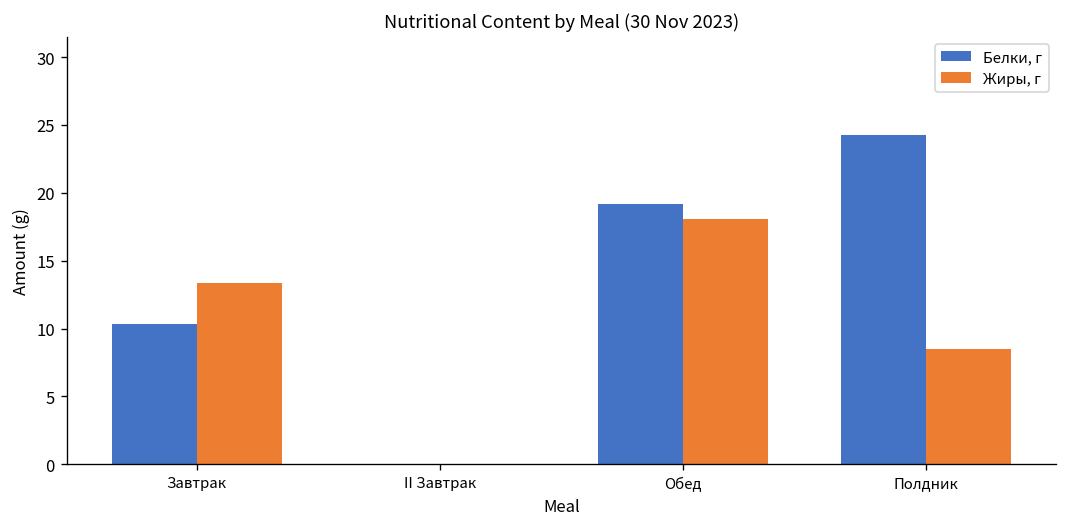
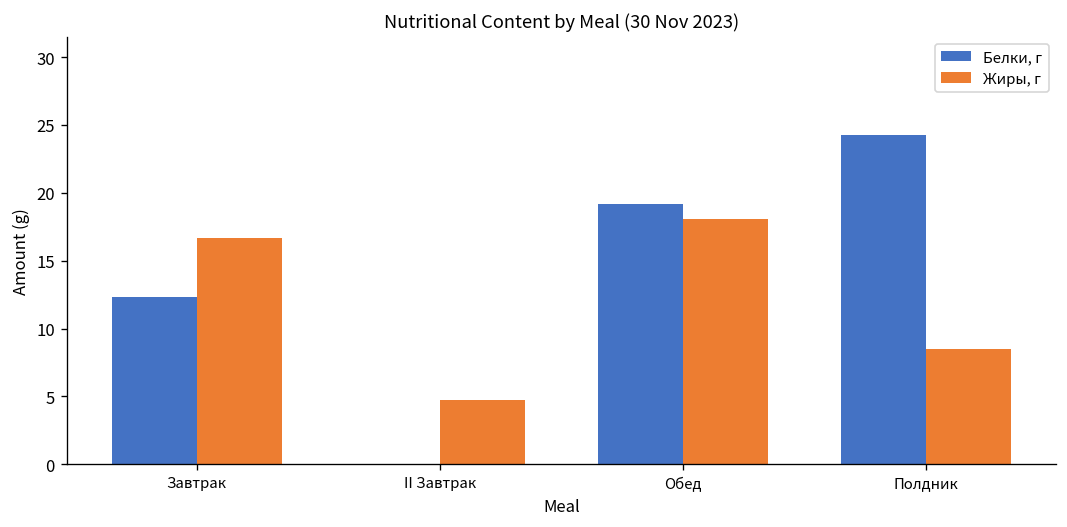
  {
    "Белки, г": {
-     "Завтрак": 10.3,
+     "Завтрак": 12.3,
      "II Завтрак": 0.0,
      "Обед": 19.2,
      "Полдник": 24.2
    },
    "Жиры, г": {
-     "Завтрак": 13.3,
-     "II Завтрак": 0.0,
+     "Завтрак": 16.7,
+     "II Завтрак": 4.7,
      "Обед": 18.1,
      "Полдник": 8.5
    }
  }
